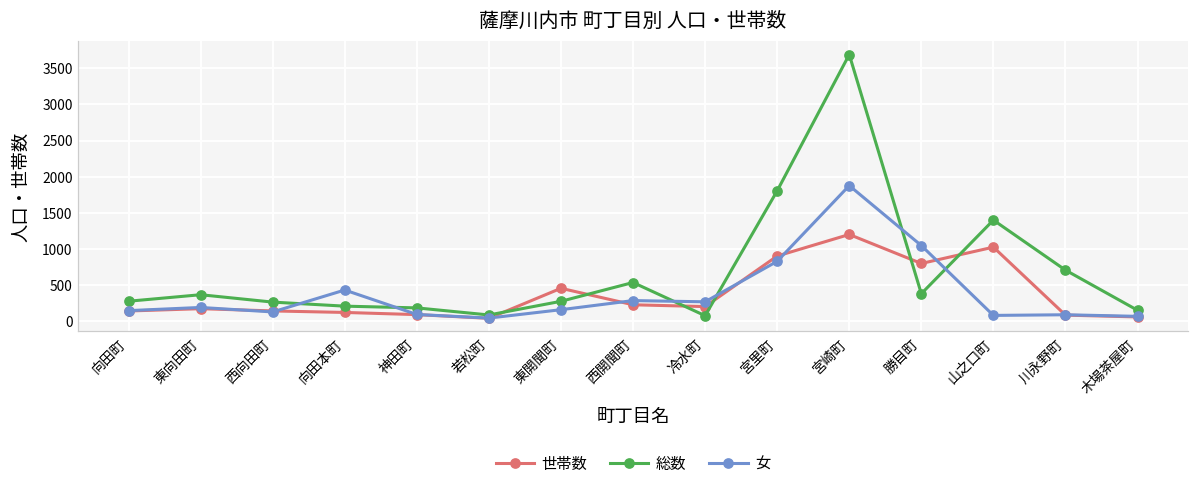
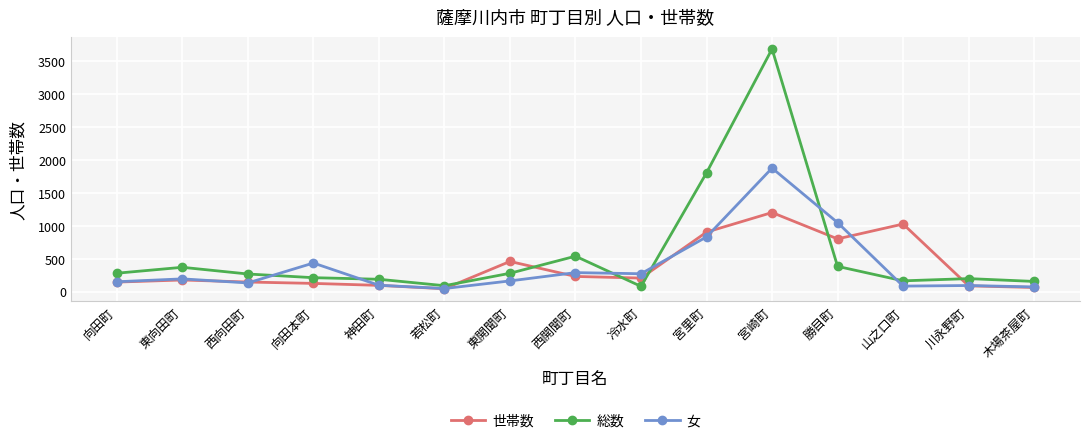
  {
    "世帯数": {
      "向田本町": 100,
      "東開聞町": 500,
      "西開聞町": 200,
      "冷水町": 200,
      "宮里町": 900,
      "宮崎町": 1200,
      "勝目町": 800,
      "山之口町": 1000
    },
    "総数": {
      "向田町": 300,
      "東向田町": 400,
      "西向田町": 300,
      "向田本町": 200,
      "神田町": 200,
      "若松町": 100,
      "東開聞町": 300,
      "西開聞町": 500,
      "冷水町": 100,
      "宮里町": 1800,
      "宮崎町": 3700,
      "勝目町": 400,
-     "山之口町": 1400,
-     "川永野町": 700,
+     "山之口町": 200,
+     "川永野町": 200,
      "木場茶屋町": 200
    },
    "女": {
      "向田本町": 400,
      "東開聞町": 200,
      "西開聞町": 300,
      "冷水町": 300,
      "宮里町": 800,
      "宮崎町": 1900,
      "勝目町": 1000,
      "山之口町": 100
    }
  }
